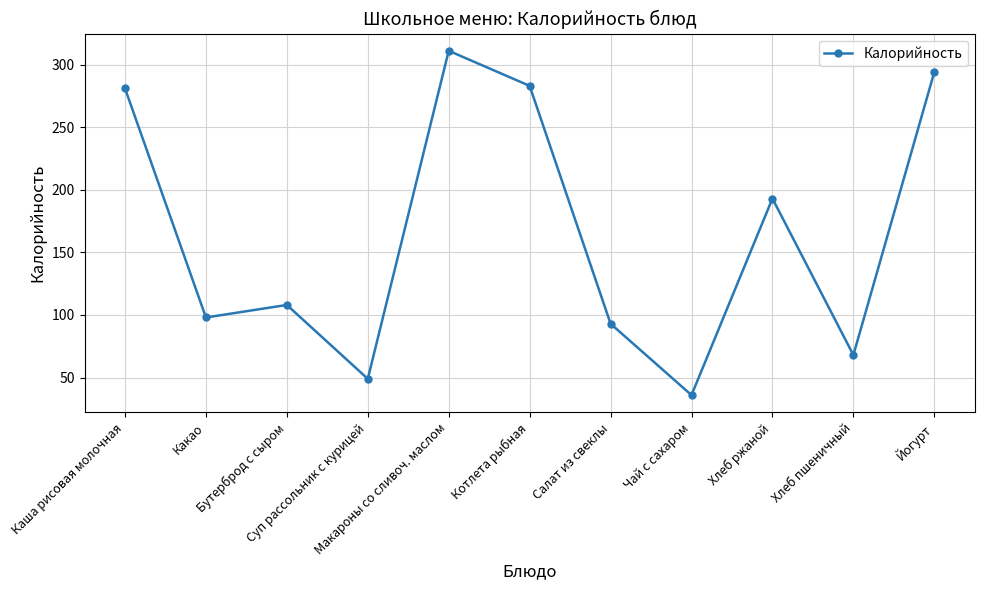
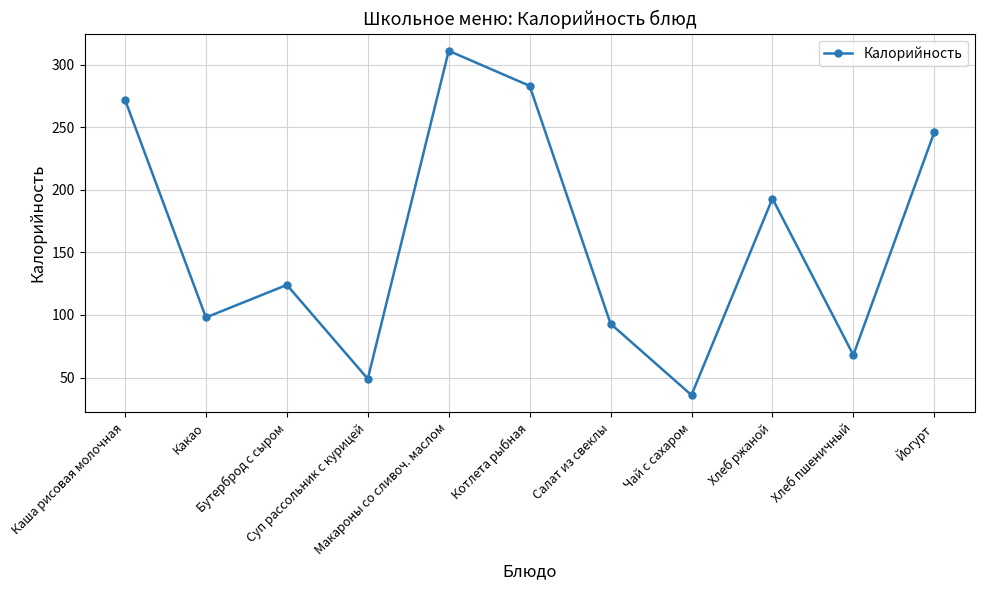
  {
-   "Каша рисовая молочная": 281,
+   "Каша рисовая молочная": 272,
    "Какао": 98,
-   "Бутерброд с сыром": 108,
+   "Бутерброд с сыром": 124,
    "Суп рассольник с курицей": 49,
    "Макароны со сливоч. маслом": 311,
    "Котлета рыбная": 283,
    "Салат из свеклы": 93,
    "Чай с сахаром": 36,
    "Хлеб ржаной": 193,
    "Хлеб пшеничный": 68,
-   "Йогурт": 294
+   "Йогурт": 246
  }
